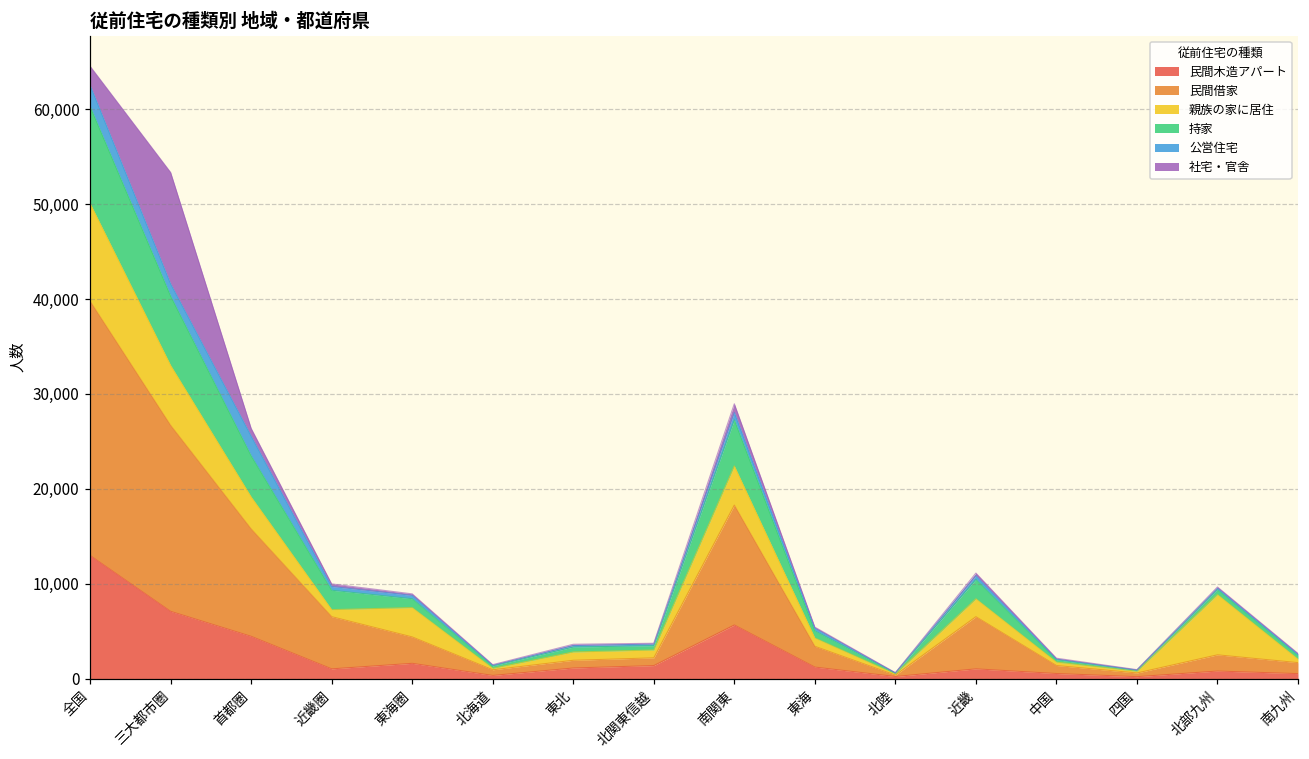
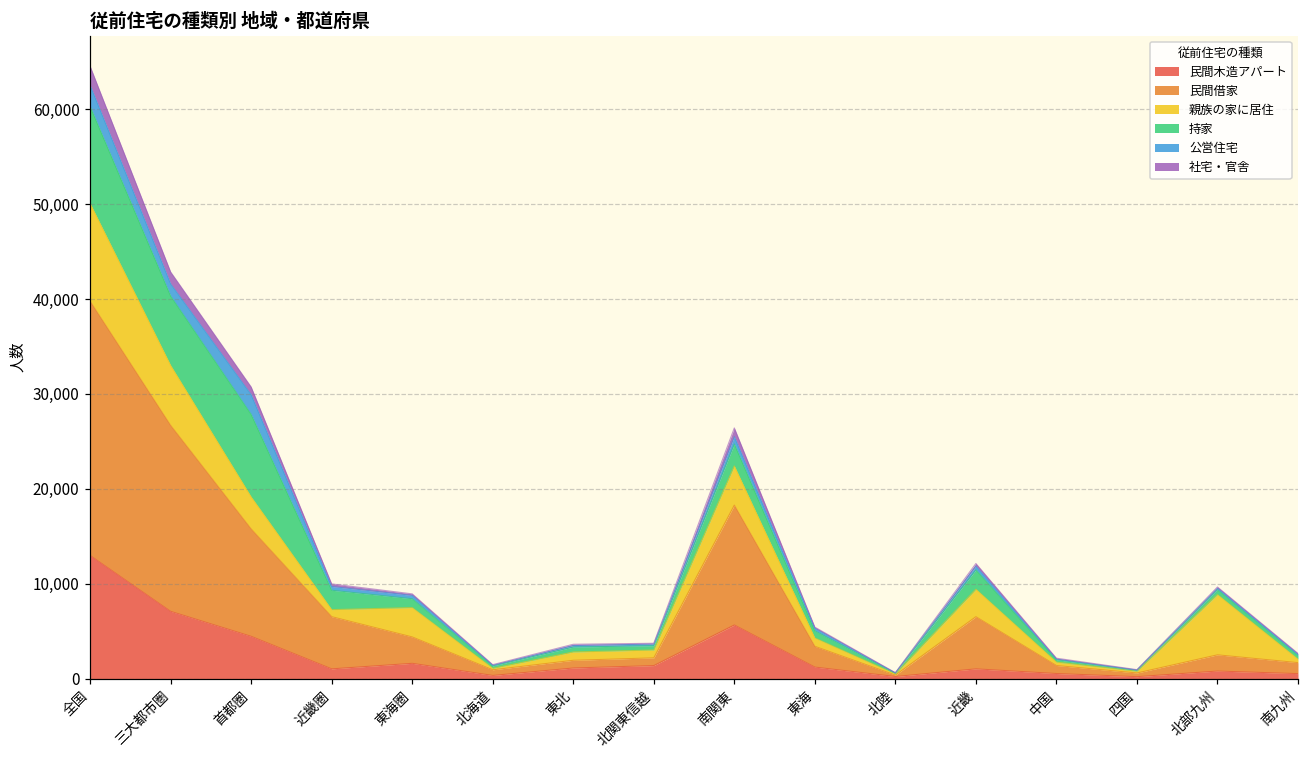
  {
    "親族の家に居住": {
      "全国": "10,000",
      "三大都市圏": "6,000",
      "首都圏": "3,000",
      "近畿圏": "1,000",
      "東海圏": "3,000",
      "東北": "1,000",
      "北関東信越": "1,000",
      "南関東": "4,000",
      "東海": "1,000",
-     "近畿": "2,000",
+     "近畿": "3,000",
      "北部九州": "6,000",
      "南九州": "0"
    },
    "持家": {
      "全国": "10,000",
      "三大都市圏": "7,000",
-     "首都圏": "4,000",
+     "首都圏": "9,000",
      "近畿圏": "2,000",
      "東海圏": "1,000",
-     "南関東": "5,000",
+     "南関東": "2,000",
      "近畿": "2,000"
    },
    "公営住宅": {
      "全国": "2,000",
      "三大都市圏": "1,000",
      "首都圏": "2,000",
      "南関東": "1,000"
    },
    "社宅・官舎": {
      "全国": "2,000",
-     "三大都市圏": "12,000",
+     "三大都市圏": "1,000",
      "首都圏": "1,000",
      "南関東": "1,000"
    }
  }
